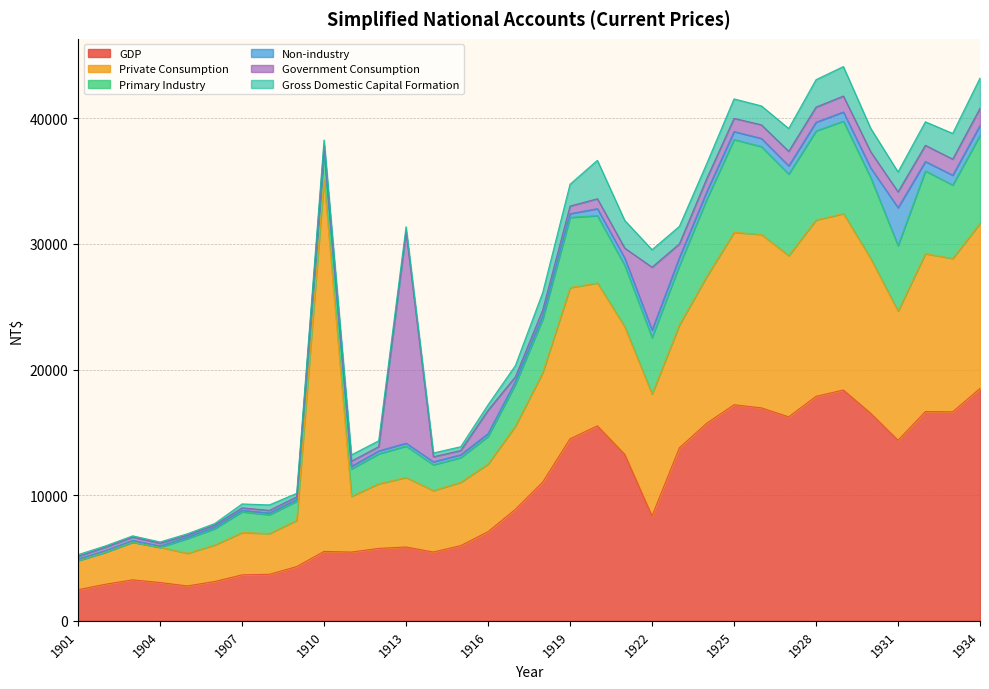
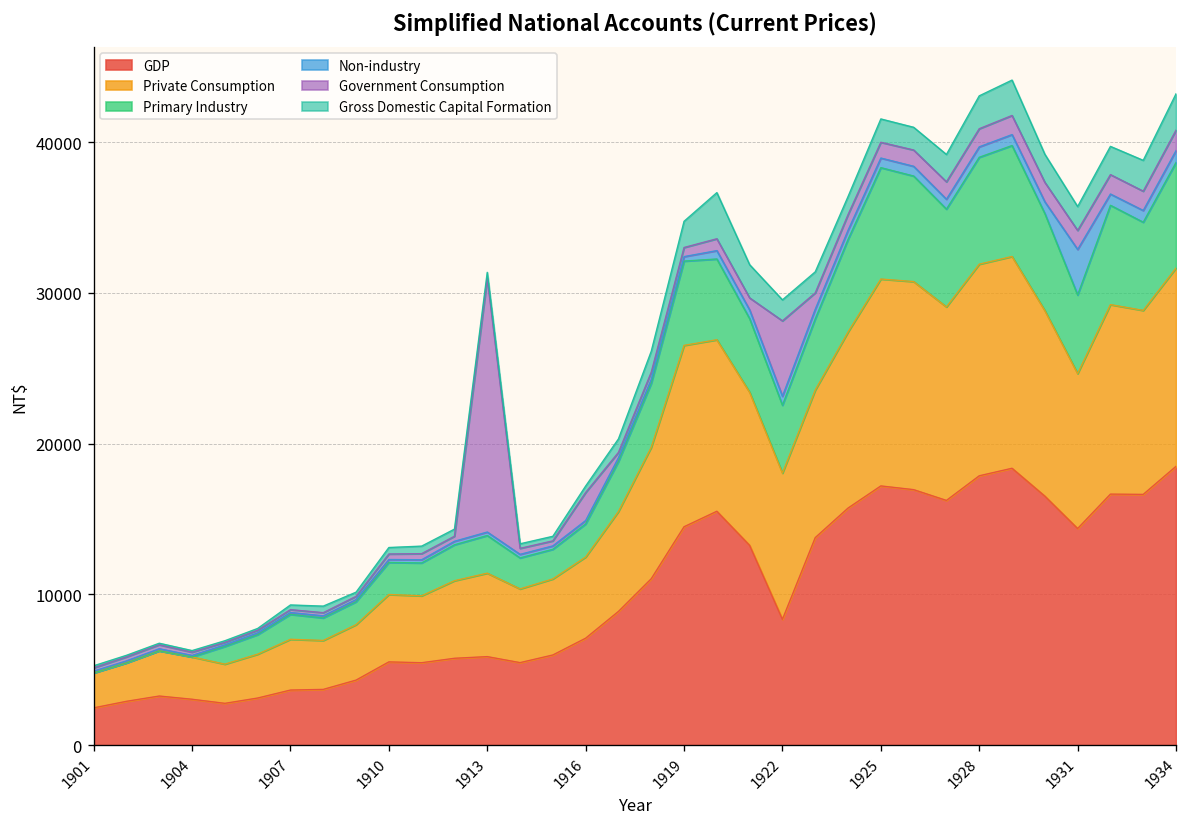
  {
    "GDP": {
      "1901": 2500,
      "1904": 3000,
      "1907": 3700,
      "1910": 5500,
      "1913": 5900,
      "1916": 7100,
      "1919": 14500,
      "1922": 8300,
      "1925": 17200,
      "1928": 17900,
      "1931": 14400,
      "1934": 18500
    },
    "Private Consumption": {
      "1907": 3400,
-     "1910": 29600,
+     "1910": 4500,
      "1913": 5500,
      "1916": 5400,
      "1919": 12000,
      "1922": 9700,
      "1925": 13700,
      "1928": 14000,
      "1931": 10300,
      "1934": 13200
    },
    "Non-industry": {
      "1913": 200,
      "1916": 200,
      "1919": 300,
      "1922": 600,
      "1925": 600,
      "1928": 700,
      "1931": 3000,
      "1934": 800
    },
    "Government Consumption": {
      "1910": 400,
      "1913": 16800,
      "1916": 1900,
      "1919": 600,
      "1922": 5000,
      "1925": 1000,
      "1928": 1200,
      "1931": 1300,
      "1934": 1400
    }
  }
